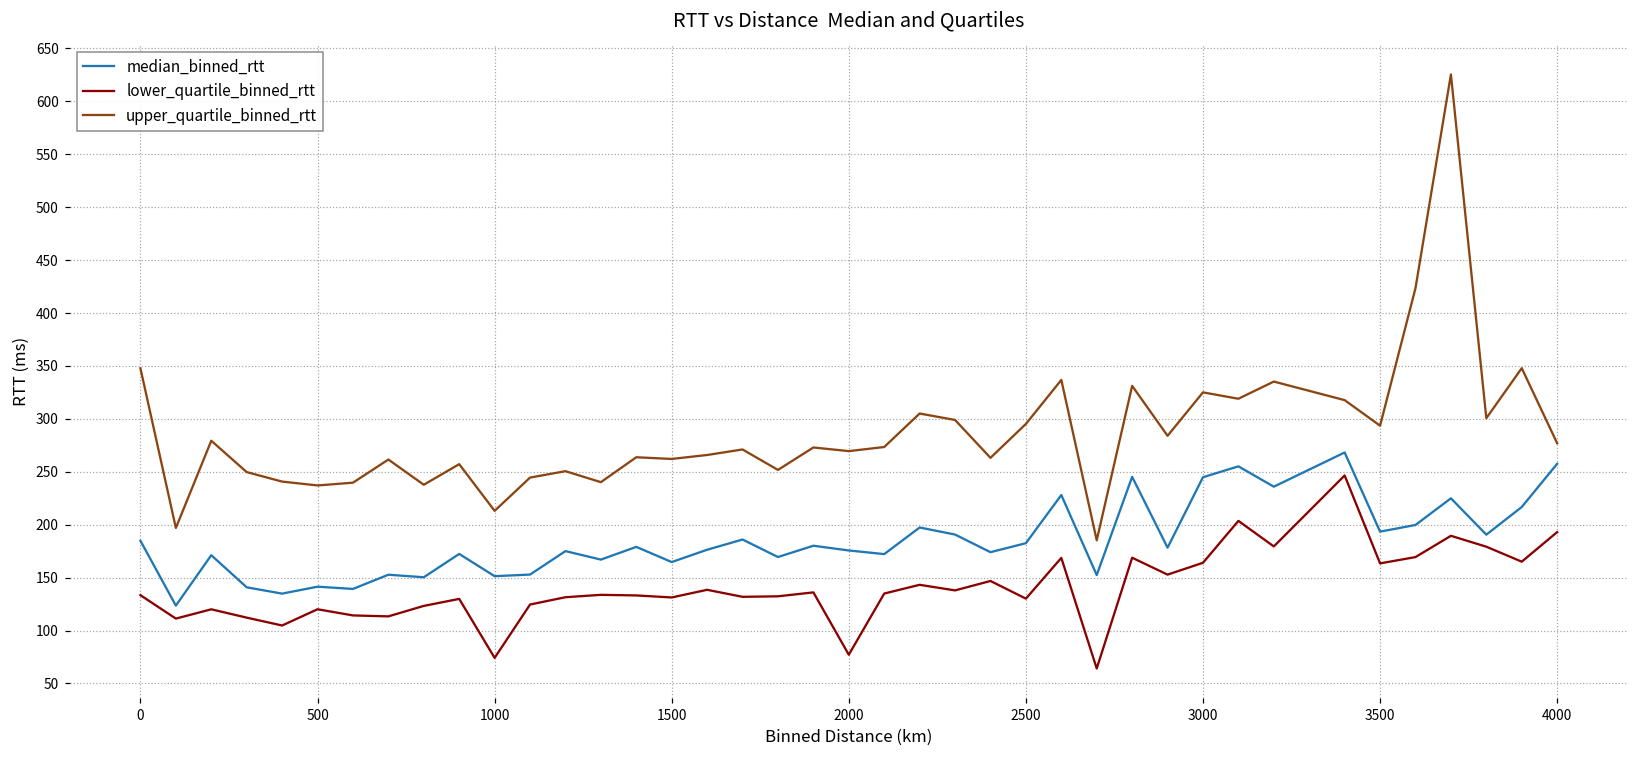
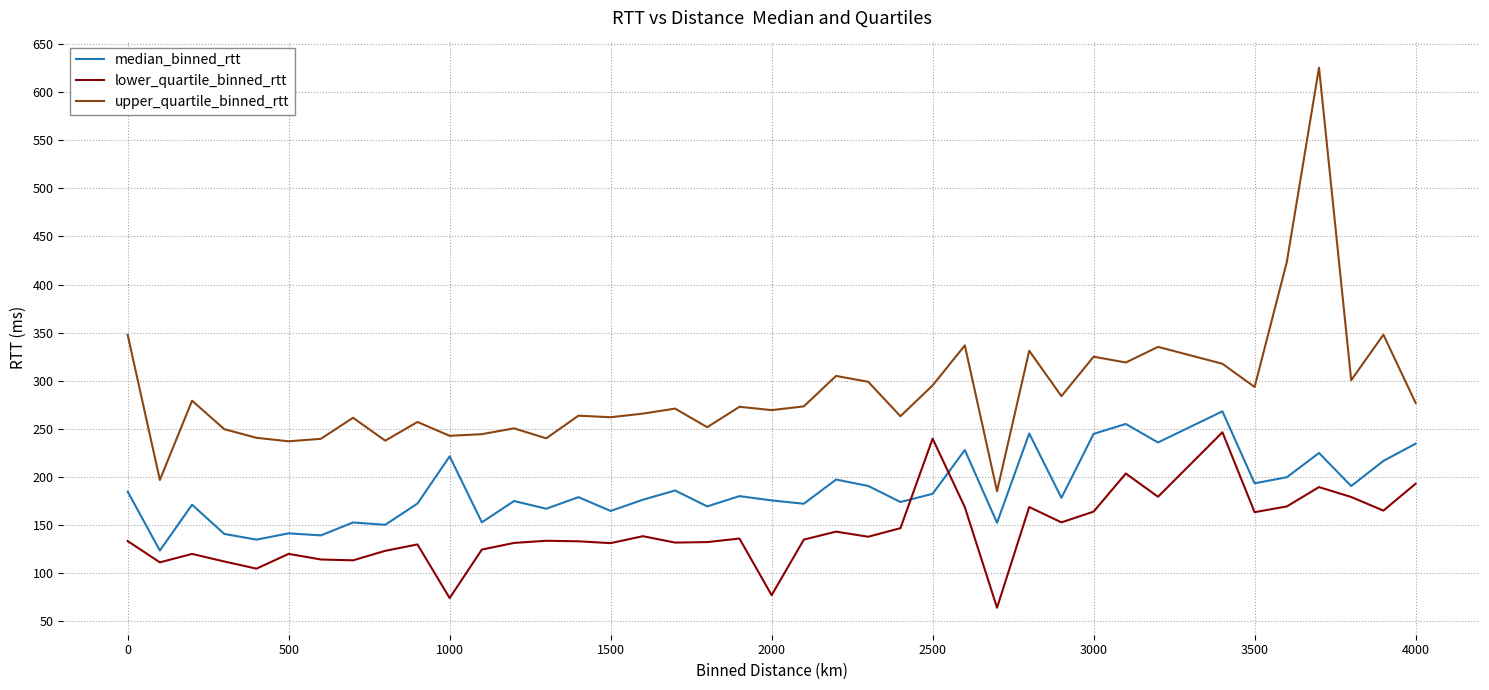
  {
    "median_binned_rtt": {
      "0": 180,
      "500": 140,
-     "1000": 150,
+     "1000": 220,
      "1500": 160,
      "2000": 180,
      "2500": 180,
      "3000": 240,
      "3500": 190,
-     "4000": 260
+     "4000": 230
    },
    "lower_quartile_binned_rtt": {
      "0": 130,
      "500": 120,
      "1000": 70,
      "1500": 130,
      "2000": 80,
-     "2500": 130,
+     "2500": 240,
      "3000": 160,
      "3500": 160,
      "4000": 190
    },
    "upper_quartile_binned_rtt": {
      "0": 350,
      "500": 240,
-     "1000": 210,
+     "1000": 240,
      "1500": 260,
      "2000": 270,
      "2500": 300,
      "3000": 330,
      "3500": 290,
      "4000": 280
    }
  }
